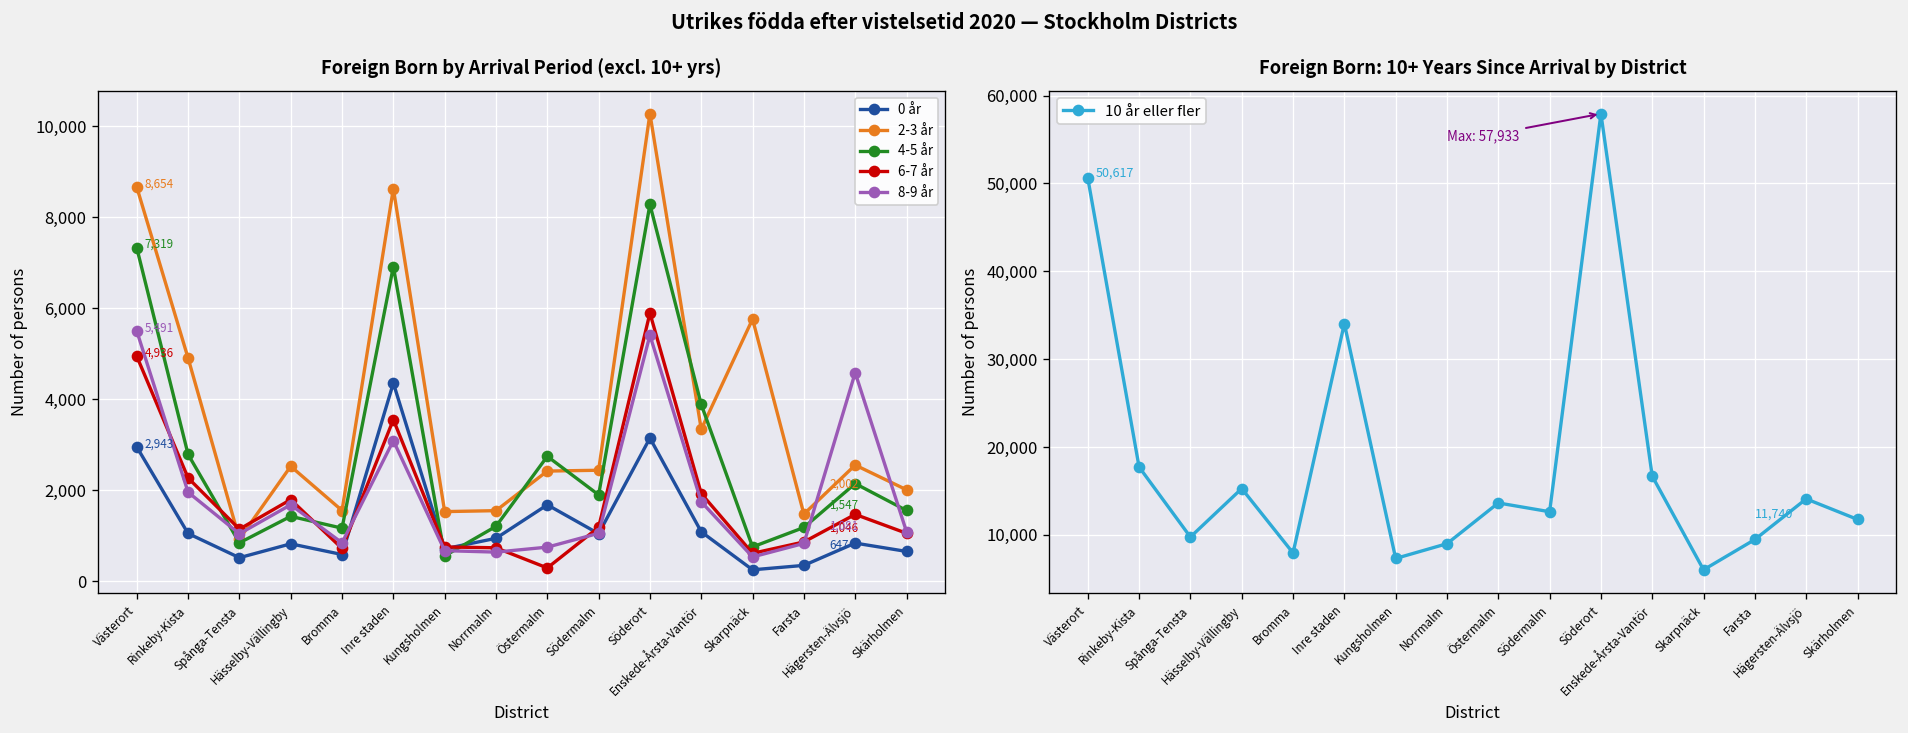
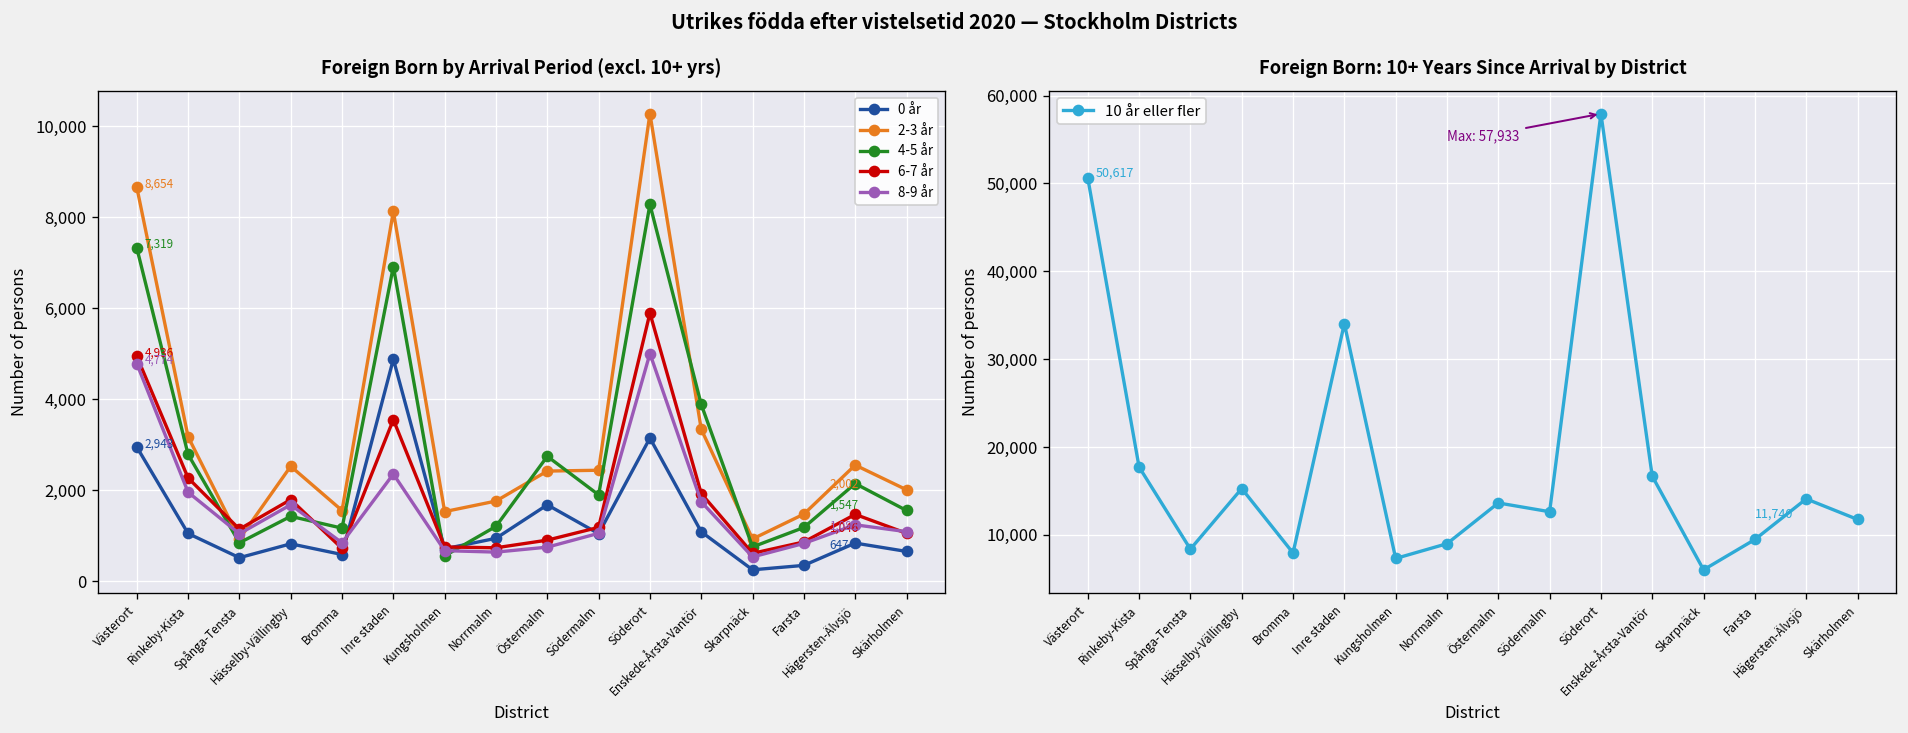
  {
    "Foreign Born by Arrival Period (excl. 10+ yrs)": {
      "0 år": {
        "Rinkeby-Kista": "1,000",
        "Spånga-Tensta": "500",
        "Hässelby-Vällingby": "800",
        "Bromma": "600",
-       "Inre staden": "4,300",
+       "Inre staden": "4,900",
        "Norrmalm": "900",
        "Östermalm": "1,700",
        "Söderort": "3,100",
        "Enskede-Årsta-Vantör": "1,100",
        "Skarpnäck": "200",
        "Farsta": "300",
        "Skärholmen": "600"
      },
      "2-3 år": {
-       "Rinkeby-Kista": "4,900",
+       "Rinkeby-Kista": "3,200",
        "Spånga-Tensta": "900",
        "Hässelby-Vällingby": "2,500",
        "Bromma": "1,500",
-       "Inre staden": "8,600",
+       "Inre staden": "8,100",
        "Kungsholmen": "1,500",
-       "Norrmalm": "1,500",
+       "Norrmalm": "1,800",
        "Östermalm": "2,400",
        "Södermalm": "2,400",
        "Söderort": "10,300",
        "Enskede-Årsta-Vantör": "3,300",
-       "Skarpnäck": "5,800",
+       "Skarpnäck": "900",
        "Farsta": "1,500",
        "Hägersten-Älvsjö": "2,500",
        "Skärholmen": "2,000"
      },
      "4-5 år": {
        "Västerort": "7,319"
      },
      "6-7 år": {
        "Rinkeby-Kista": "2,300",
        "Spånga-Tensta": "1,100",
        "Hässelby-Vällingby": "1,800",
        "Bromma": "700",
        "Inre staden": "3,500",
        "Norrmalm": "700",
-       "Östermalm": "300",
+       "Östermalm": "900",
        "Södermalm": "1,200",
        "Söderort": "5,900",
        "Enskede-Årsta-Vantör": "1,900",
        "Skarpnäck": "600"
      },
      "8-9 år": {
-       "Västerort": "5,491",
-       "Inre staden": "3,100",
-       "Söderort": "5,400",
-       "Hägersten-Älvsjö": "4,600"
+       "Västerort": "4,774",
+       "Inre staden": "2,300",
+       "Söderort": "5,000",
+       "Hägersten-Älvsjö": "1,200"
      }
    },
    "Foreign Born: 10+ Years Since Arrival by District": {
      "Rinkeby-Kista": "18,000",
-     "Spånga-Tensta": "10,000",
+     "Spånga-Tensta": "8,000",
      "Hässelby-Vällingby": "15,000",
      "Bromma": "8,000",
      "Inre staden": "34,000",
      "Kungsholmen": "7,000",
      "Norrmalm": "9,000",
      "Östermalm": "14,000",
      "Södermalm": "13,000",
      "Enskede-Årsta-Vantör": "17,000",
      "Skarpnäck": "6,000",
      "Farsta": "9,000",
      "Skärholmen": "12,000"
    }
  }
